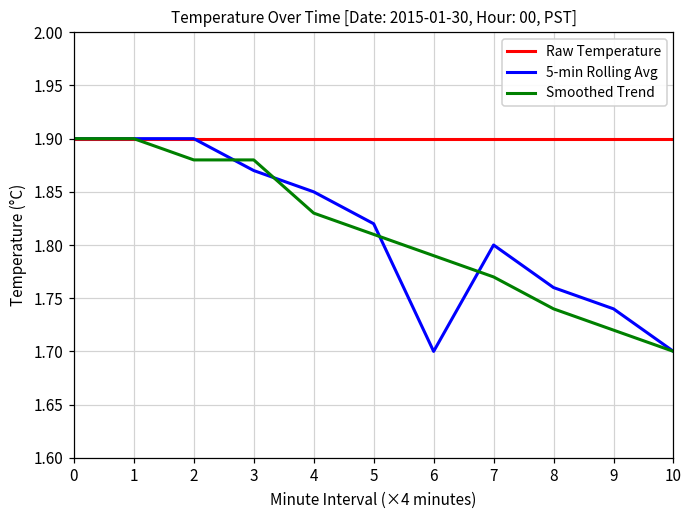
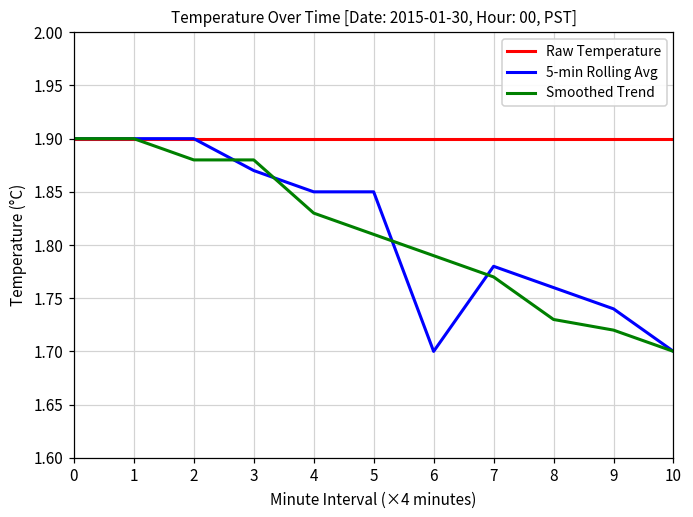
  {
    "Raw Temperature": {
      "3": 1.90,
      "4": 1.90,
      "5": 1.90,
      "6": 1.90,
      "7": 1.90,
      "8": 1.90,
      "9": 1.90,
      "10": 1.90
    },
    "5-min Rolling Avg": {
      "3": 1.87,
      "4": 1.85,
-     "5": 1.82,
+     "5": 1.85,
      "6": 1.70,
-     "7": 1.80,
+     "7": 1.78,
      "8": 1.76,
      "9": 1.74
    },
    "Smoothed Trend": {
      "2": 1.88,
      "3": 1.88,
      "4": 1.83,
      "5": 1.81,
      "6": 1.79,
      "7": 1.77,
-     "8": 1.74,
+     "8": 1.73,
      "9": 1.72
    }
  }
